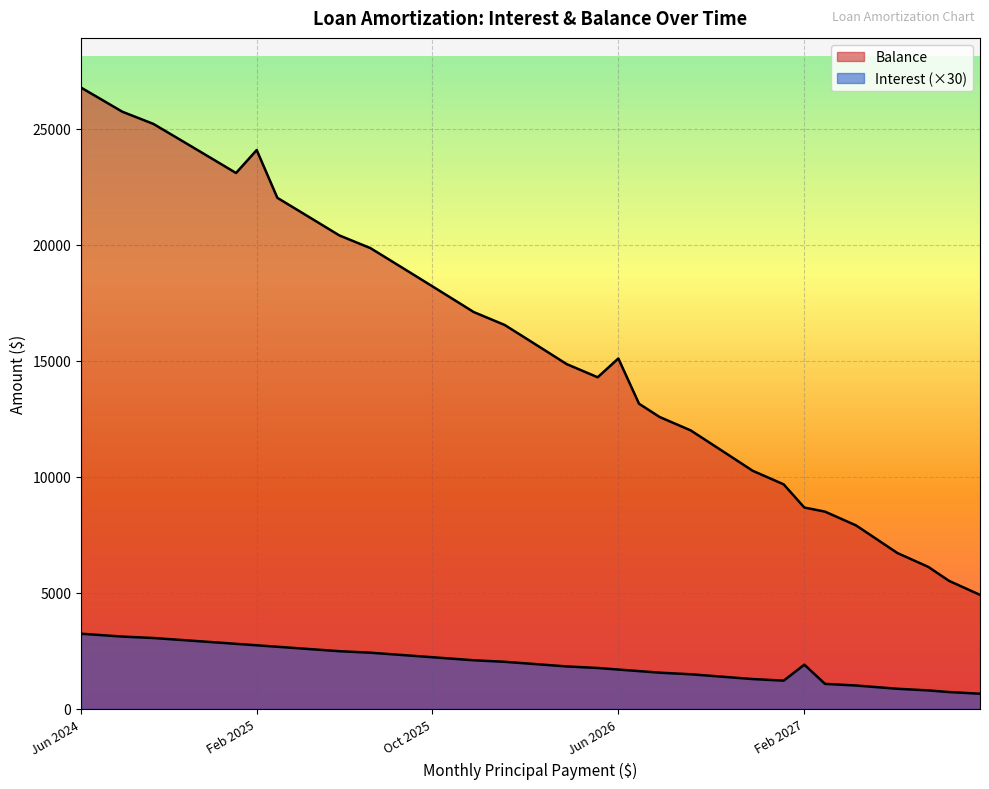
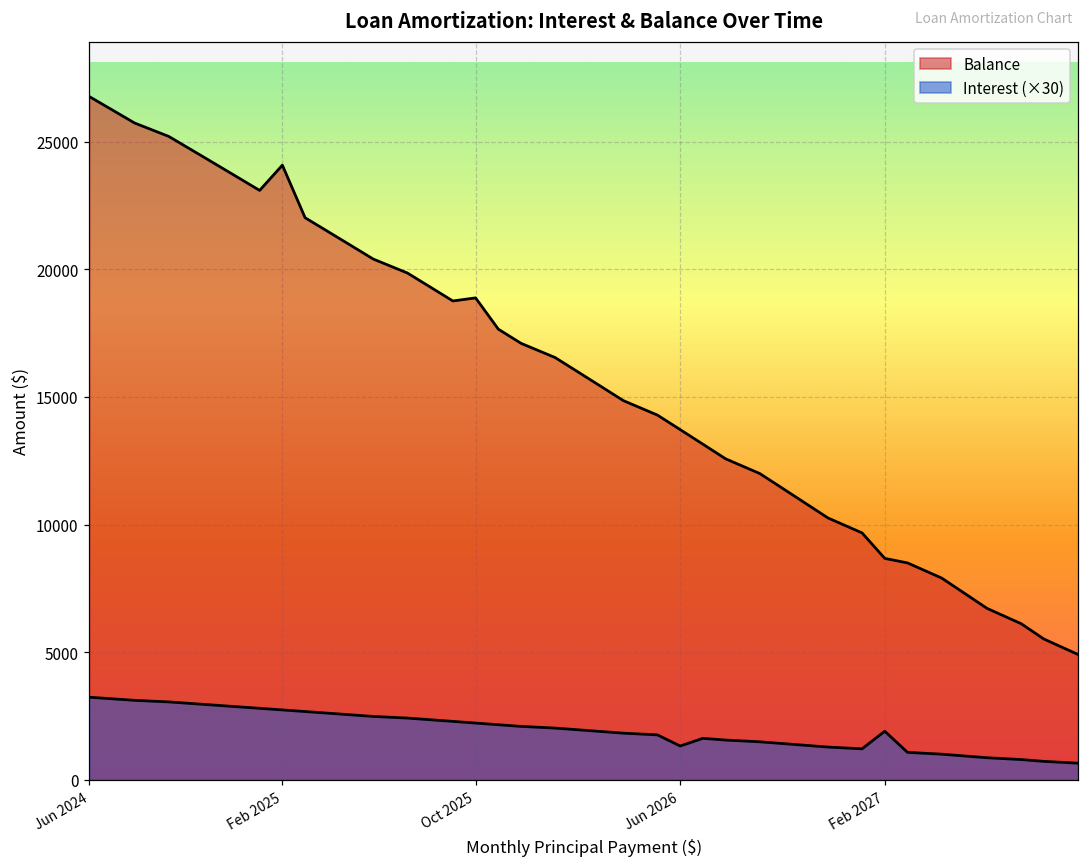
  {
    "Balance": {
      "Jun 2024": 26800,
      "Feb 2025": 24100,
-     "Oct 2025": 18200,
-     "Jun 2026": 15100,
+     "Oct 2025": 18900,
+     "Jun 2026": 13700,
      "Feb 2027": 8700
    },
    "Interest (×30)": {
      "Jun 2024": 3200,
      "Feb 2025": 2700,
      "Oct 2025": 2200,
-     "Jun 2026": 1700,
+     "Jun 2026": 1300,
      "Feb 2027": 1900
    }
  }
